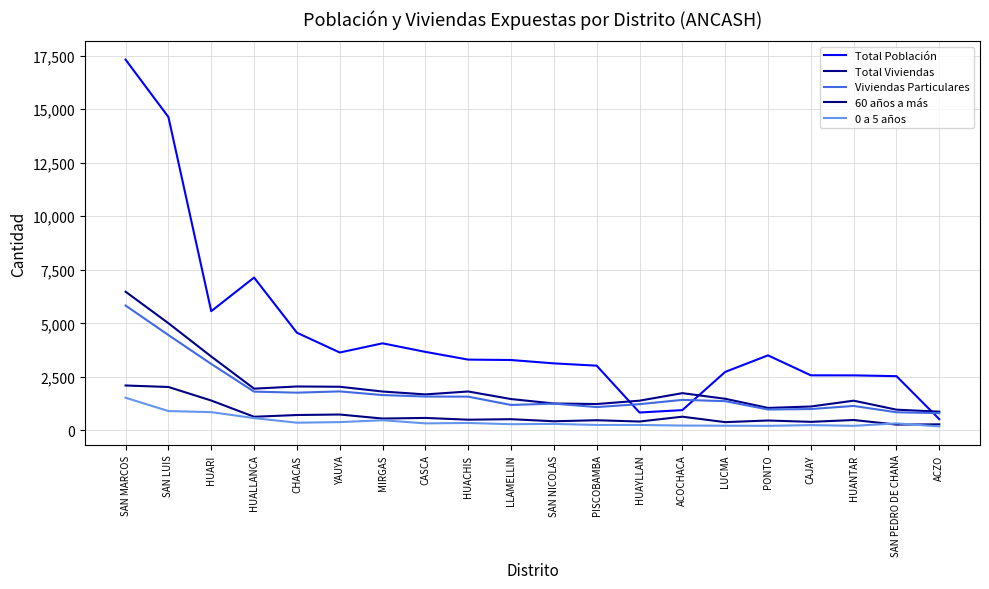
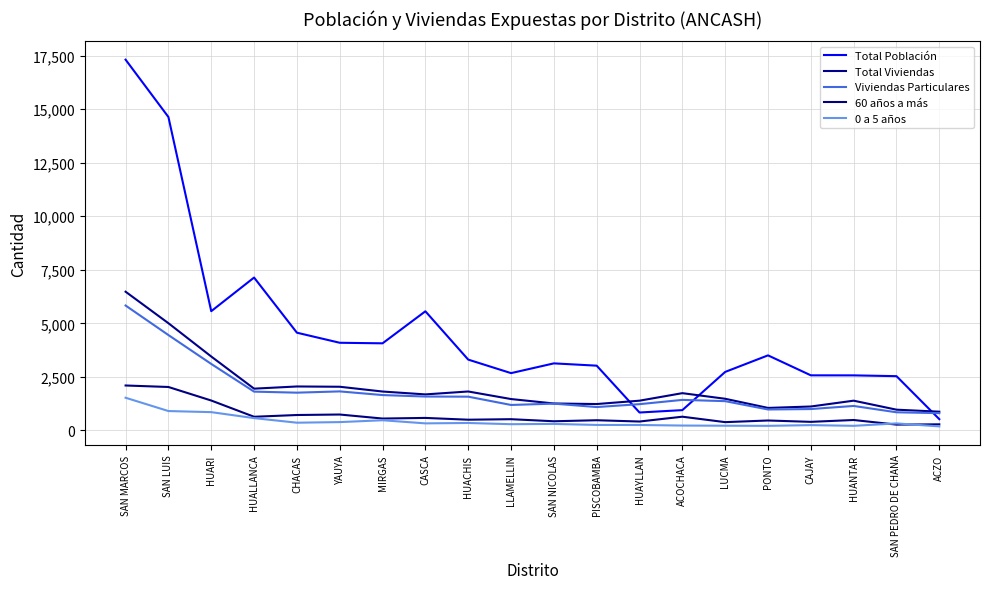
  {
    "Total Población": {
      "SAN MARCOS": "17,300",
      "SAN LUIS": "14,600",
      "HUARI": "5,600",
      "HUALLANCA": "7,100",
      "CHACAS": "4,600",
-     "YAUYA": "3,600",
+     "YAUYA": "4,100",
      "MIRGAS": "4,100",
-     "CASCA": "3,700",
+     "CASCA": "5,600",
      "HUACHIS": "3,300",
-     "LLAMELLIN": "3,300",
+     "LLAMELLIN": "2,700",
      "SAN NICOLAS": "3,100",
      "PISCOBAMBA": "3,000",
      "HUAYLLAN": "800",
      "ACOCHACA": "900",
      "LUCMA": "2,700",
      "PONTO": "3,500",
      "CAJAY": "2,600",
      "HUANTAR": "2,600",
      "SAN PEDRO DE CHANA": "2,500",
      "ACZO": "500"
    }
  }
